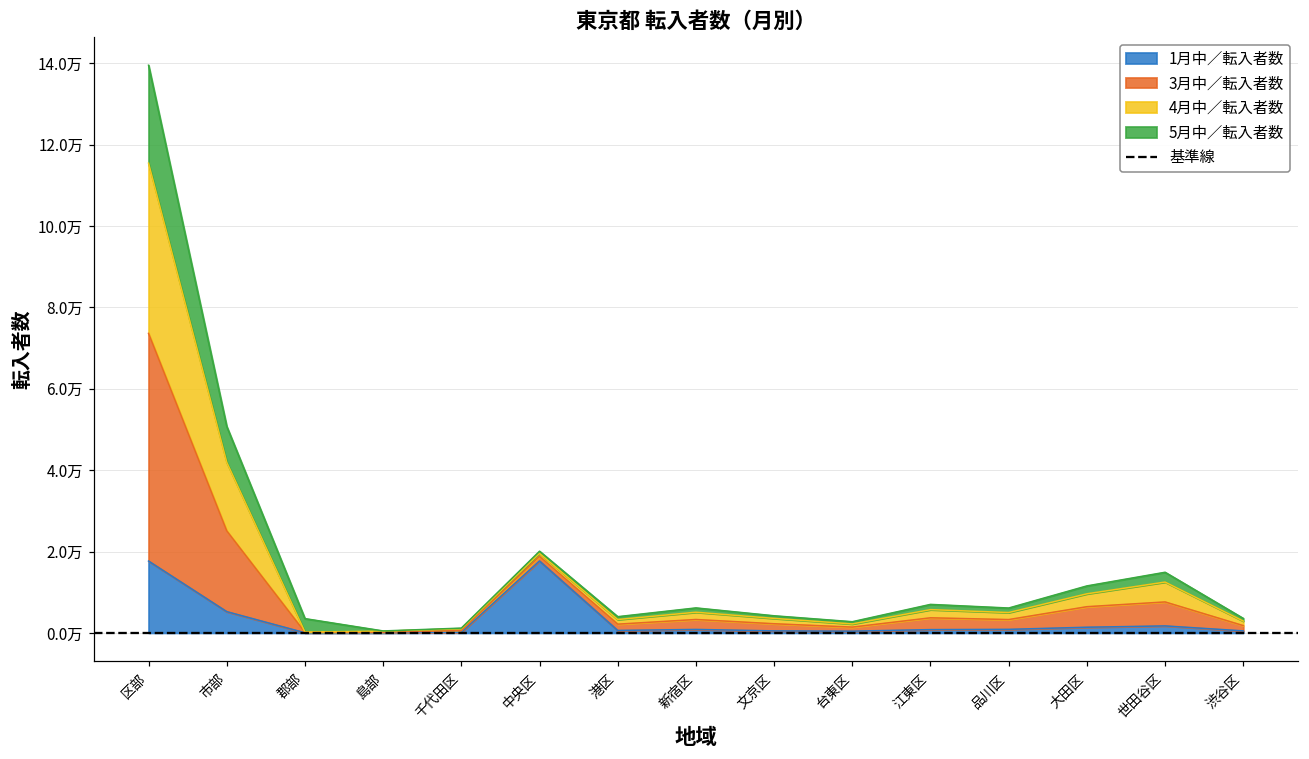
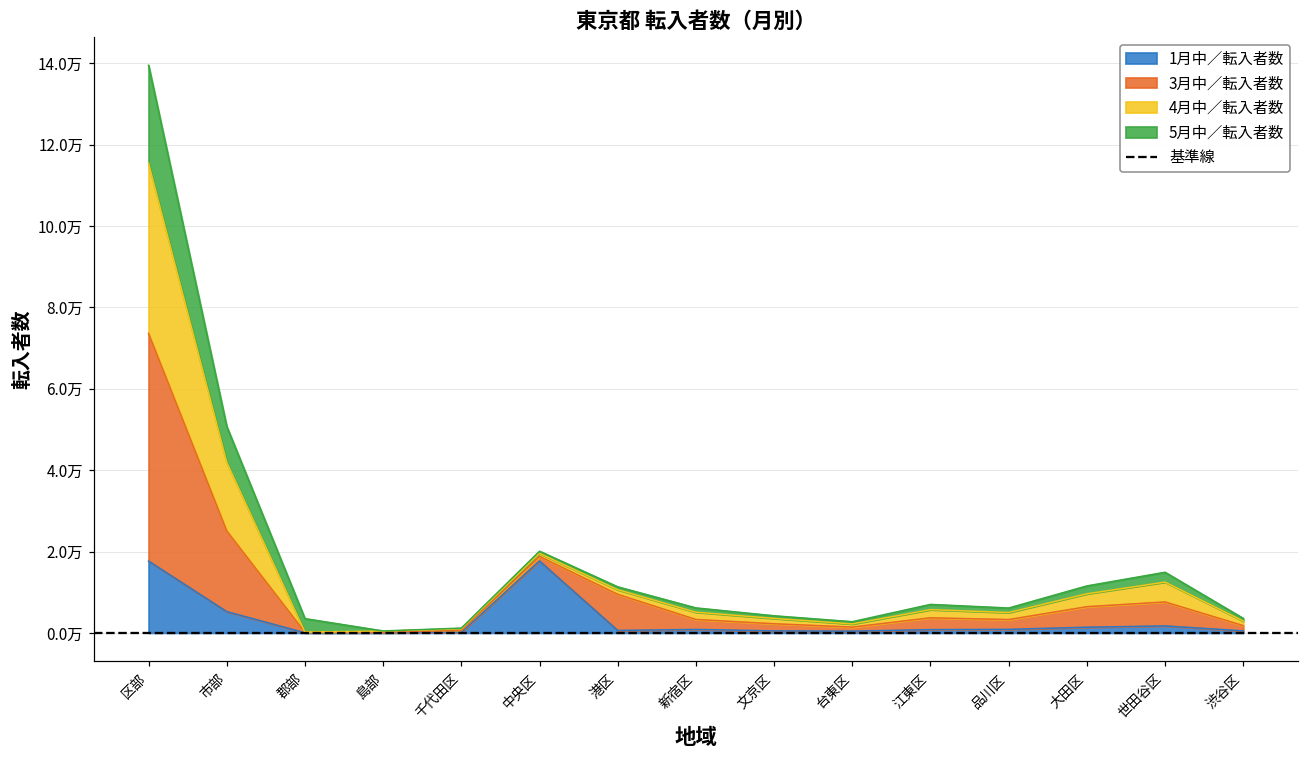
  {
    "1月中／転入者数": {
      "区部": "1.8万",
      "市部": "0.5万",
      "中央区": "1.8万",
      "港区": "0.1万",
      "新宿区": "0.1万",
      "文京区": "0.0万",
      "台東区": "0.0万",
      "江東区": "0.1万",
      "品川区": "0.1万",
      "大田区": "0.1万",
      "世田谷区": "0.2万",
      "渋谷区": "0.0万"
    },
    "3月中／転入者数": {
      "区部": "5.6万",
      "市部": "2.0万",
      "中央区": "0.1万",
-     "港区": "0.2万",
+     "港区": "0.9万",
      "新宿区": "0.2万",
      "文京区": "0.2万",
      "台東区": "0.1万",
      "江東区": "0.3万",
      "品川区": "0.2万",
      "大田区": "0.5万",
      "世田谷区": "0.6万",
      "渋谷区": "0.1万"
    },
    "4月中／転入者数": {
      "区部": "4.2万",
      "市部": "1.7万",
      "港区": "0.1万",
      "新宿区": "0.2万",
      "江東区": "0.2万",
      "品川区": "0.2万",
      "大田区": "0.3万",
      "世田谷区": "0.5万"
    },
    "5月中／転入者数": {
      "区部": "2.4万",
      "市部": "0.9万",
      "郡部": "0.3万",
      "港区": "0.1万",
      "新宿区": "0.1万",
      "江東区": "0.1万",
      "品川区": "0.1万",
      "大田区": "0.2万",
      "世田谷区": "0.2万"
    }
  }
